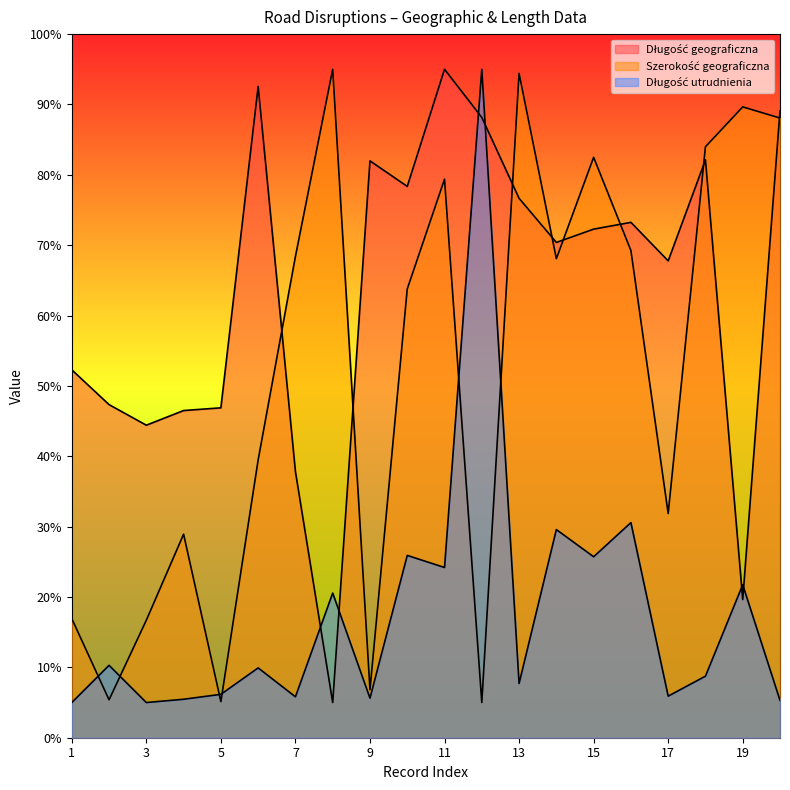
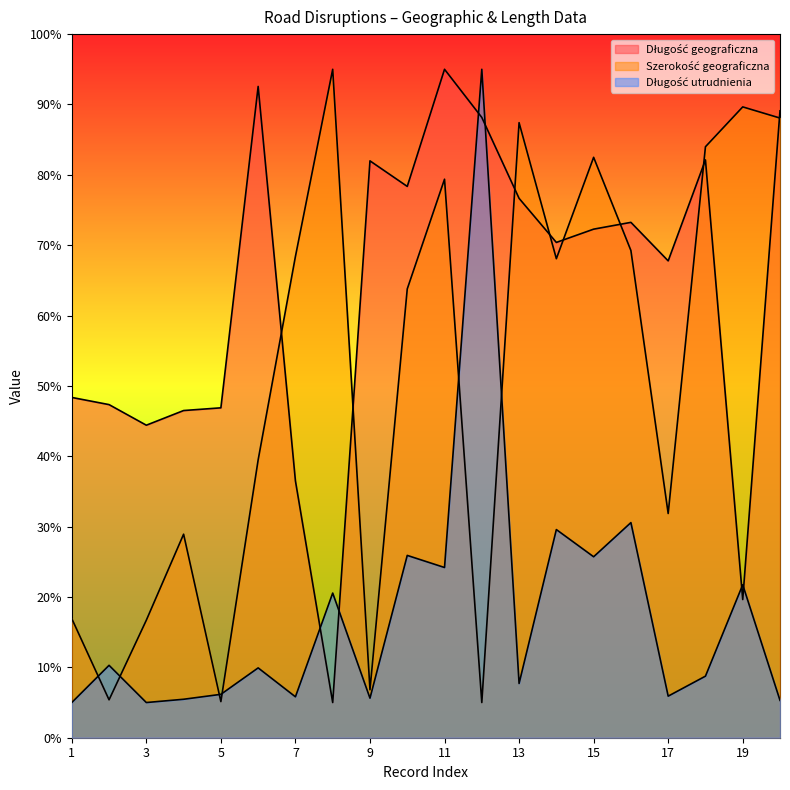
  {
    "Długość geograficzna": {
-     "1": "52%",
+     "1": "48%",
      "3": "44%",
      "5": "47%",
-     "7": "38%",
+     "7": "37%",
      "9": "82%",
      "11": "95%",
      "13": "77%",
      "15": "72%",
      "17": "68%",
      "19": "20%"
    },
    "Szerokość geograficzna": {
      "1": "17%",
      "3": "17%",
      "5": "5%",
      "7": "68%",
      "9": "7%",
      "11": "79%",
-     "13": "94%",
+     "13": "87%",
      "15": "82%",
      "17": "32%",
      "19": "90%"
    },
    "Długość utrudnienia": {
      "1": "5%",
      "3": "5%",
      "5": "6%",
      "7": "6%",
      "9": "6%",
      "11": "24%",
      "13": "8%",
      "15": "26%",
      "17": "6%",
      "19": "22%"
    }
  }
